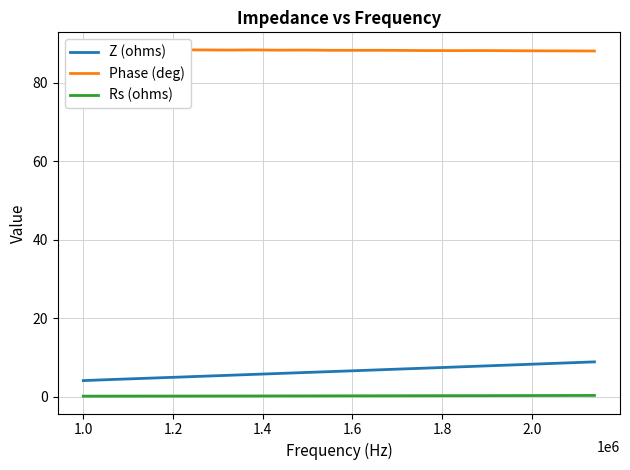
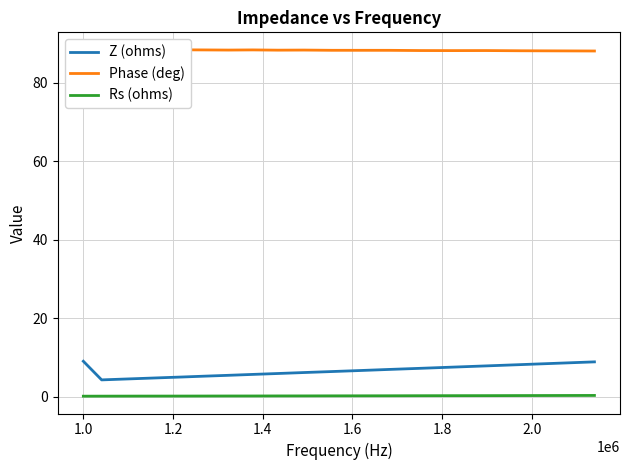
  {
    "Z (ohms)": {
-     "1.0": 4
+     "1.0": 9
    },
    "Rs (ohms)": {
      "1.0": 0
    }
  }
